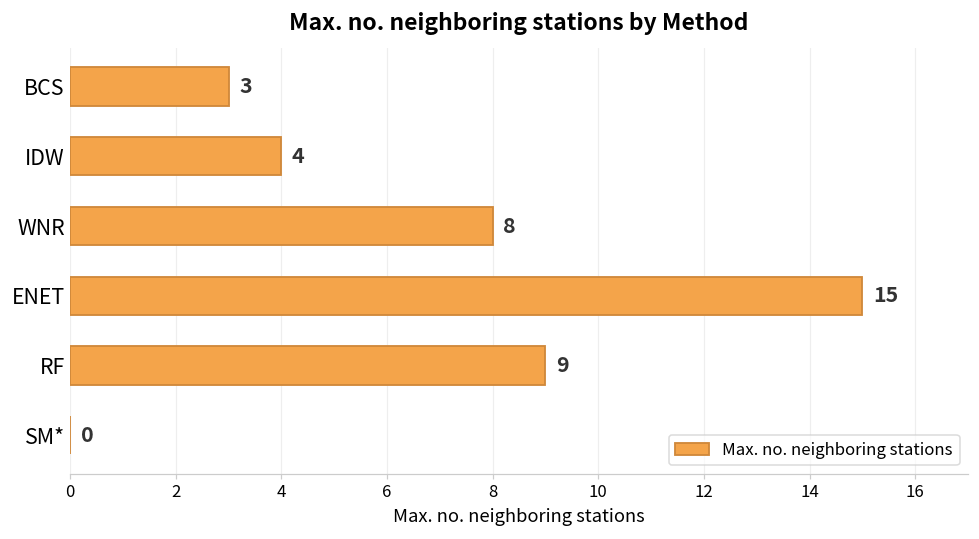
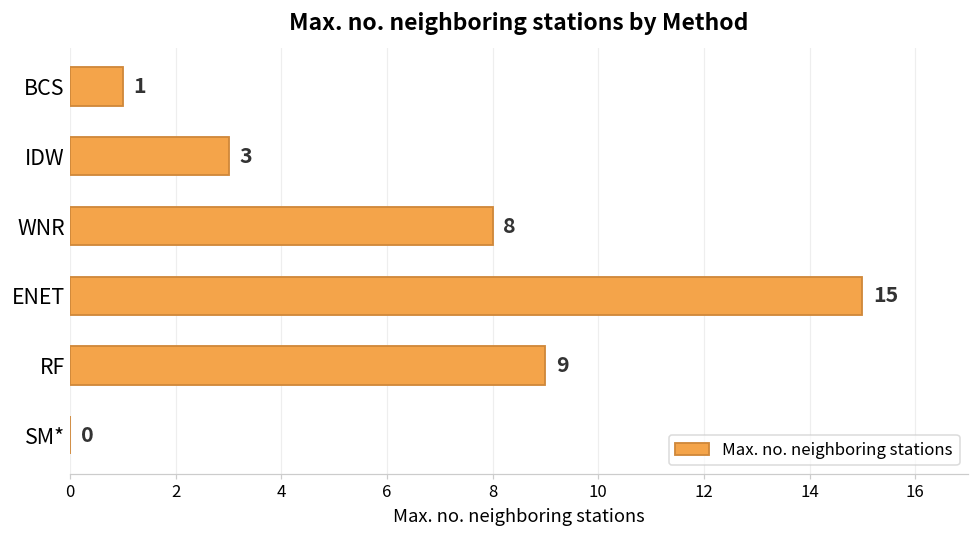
  {
-   "BCS": 3,
-   "IDW": 4,
+   "BCS": 1,
+   "IDW": 3,
    "WNR": 8,
    "ENET": 15,
    "RF": 9,
    "SM*": 0
  }
